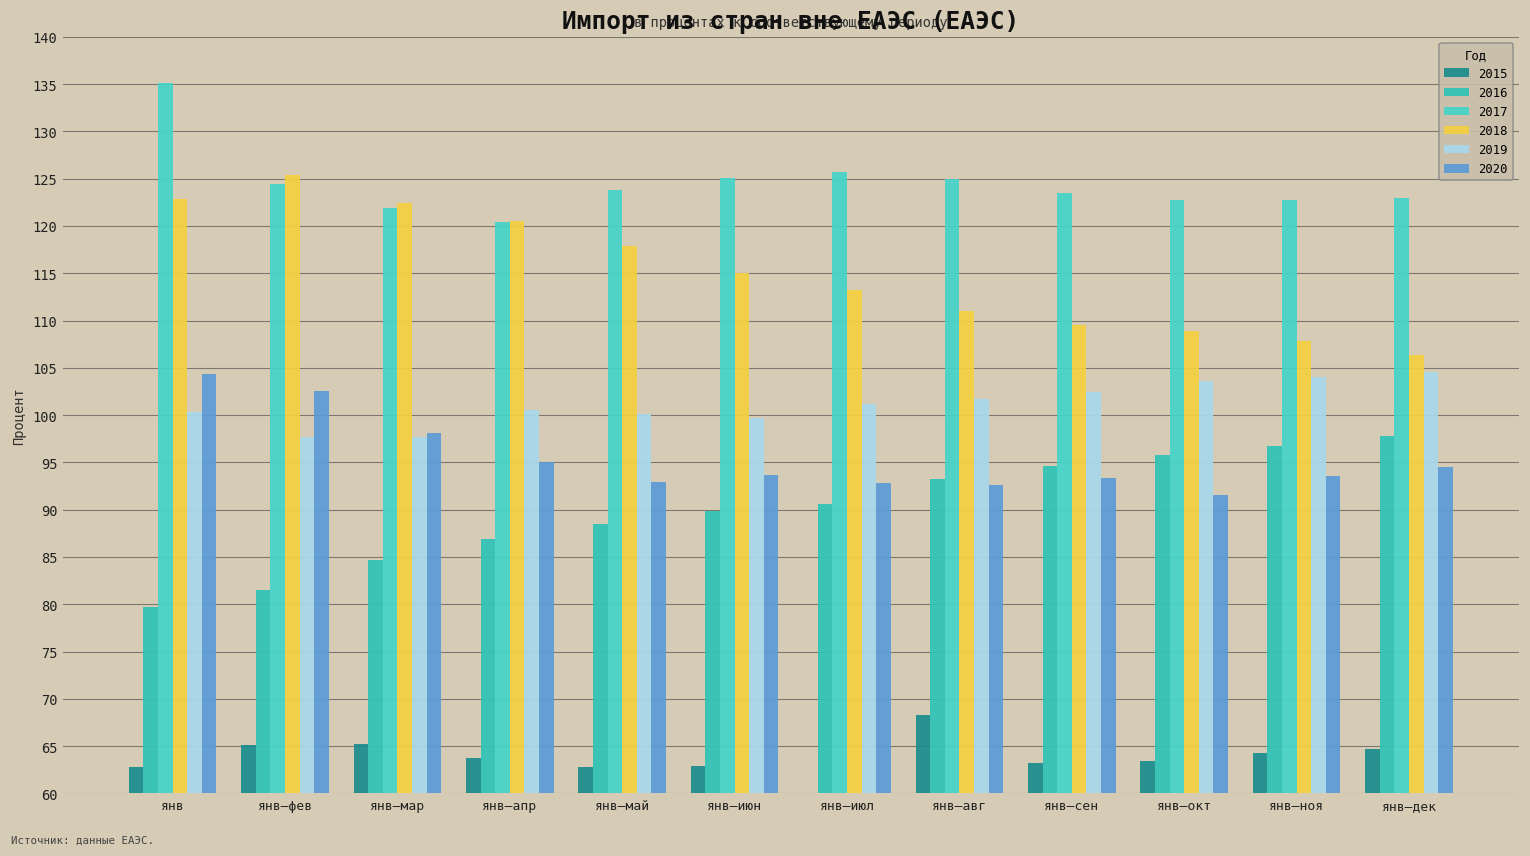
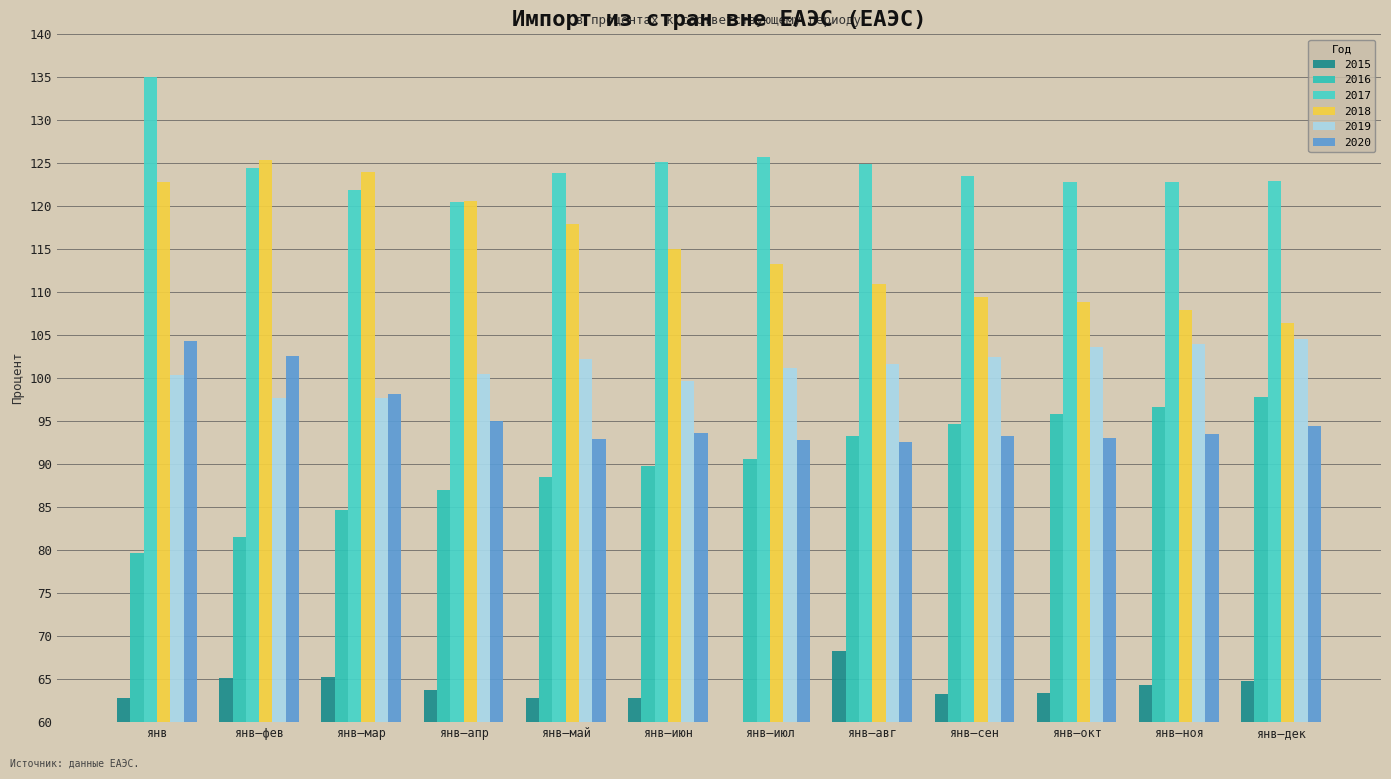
  {
    "2015": {
      "янв": 63,
      "янв–фев": 65,
      "янв–мар": 65,
      "янв–апр": 64,
      "янв–май": 63,
      "янв–июн": 63,
      "янв–авг": 68,
      "янв–сен": 63,
      "янв–окт": 63,
      "янв–ноя": 64,
      "янв–дек": 65
    },
    "2018": {
      "янв": 123,
      "янв–фев": 125,
-     "янв–мар": 122,
+     "янв–мар": 124,
      "янв–апр": 121,
      "янв–май": 118,
      "янв–июн": 115,
      "янв–июл": 113,
      "янв–авг": 111,
      "янв–сен": 109,
      "янв–окт": 109,
      "янв–ноя": 108,
      "янв–дек": 106
    },
    "2019": {
      "янв": 100,
      "янв–фев": 98,
      "янв–мар": 98,
      "янв–апр": 101,
-     "янв–май": 100,
+     "янв–май": 102,
      "янв–июн": 100,
      "янв–июл": 101,
      "янв–авг": 102,
      "янв–сен": 102,
      "янв–окт": 104,
      "янв–ноя": 104,
      "янв–дек": 105
    },
    "2020": {
      "янв": 104,
      "янв–фев": 103,
      "янв–мар": 98,
      "янв–апр": 95,
      "янв–май": 93,
      "янв–июн": 94,
      "янв–июл": 93,
      "янв–авг": 93,
      "янв–сен": 93,
-     "янв–окт": 92,
+     "янв–окт": 93,
      "янв–ноя": 94,
      "янв–дек": 94
    }
  }
